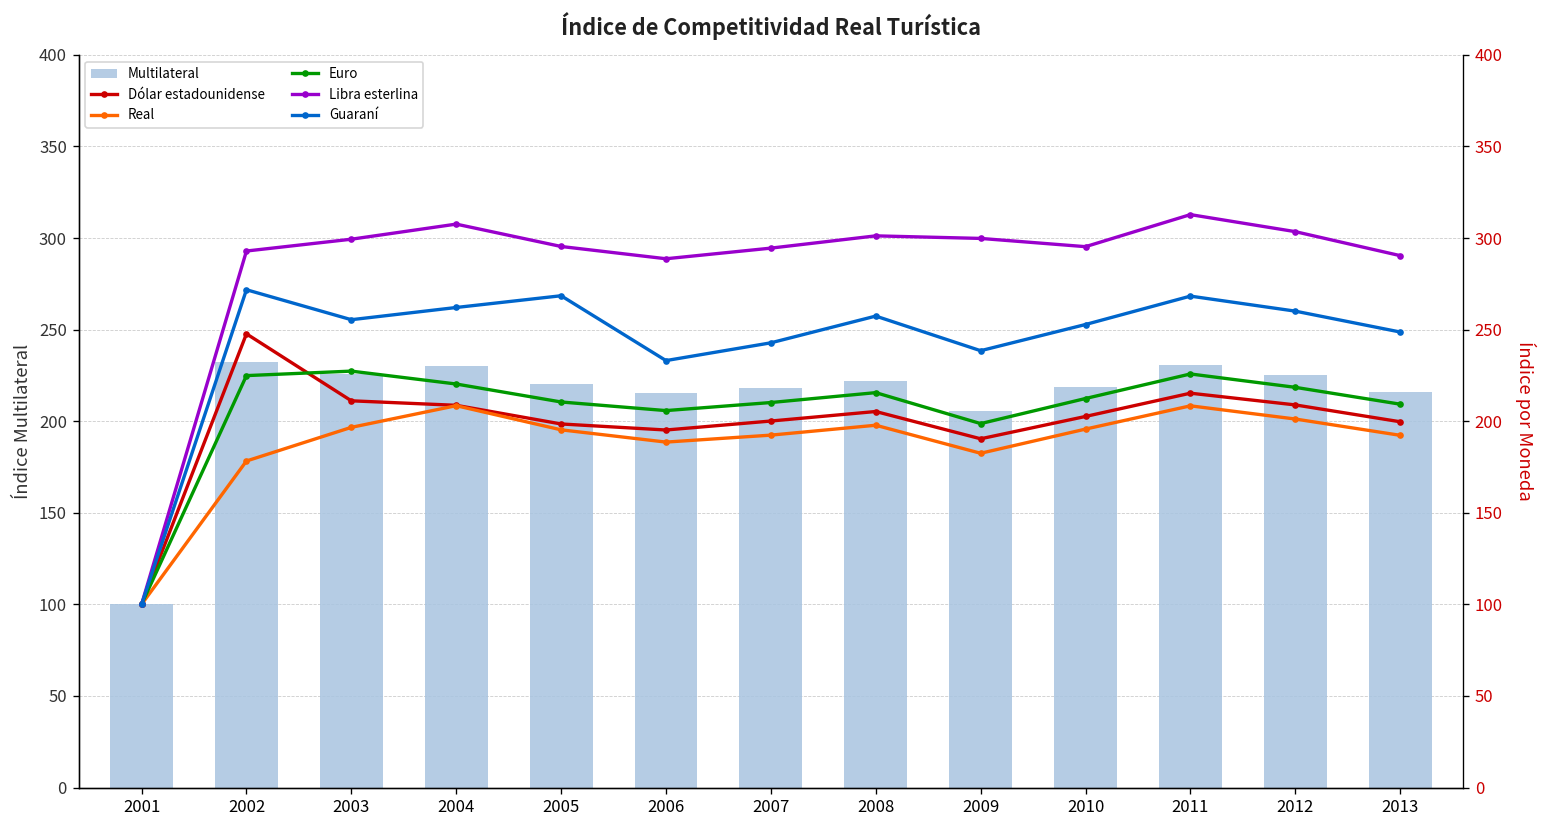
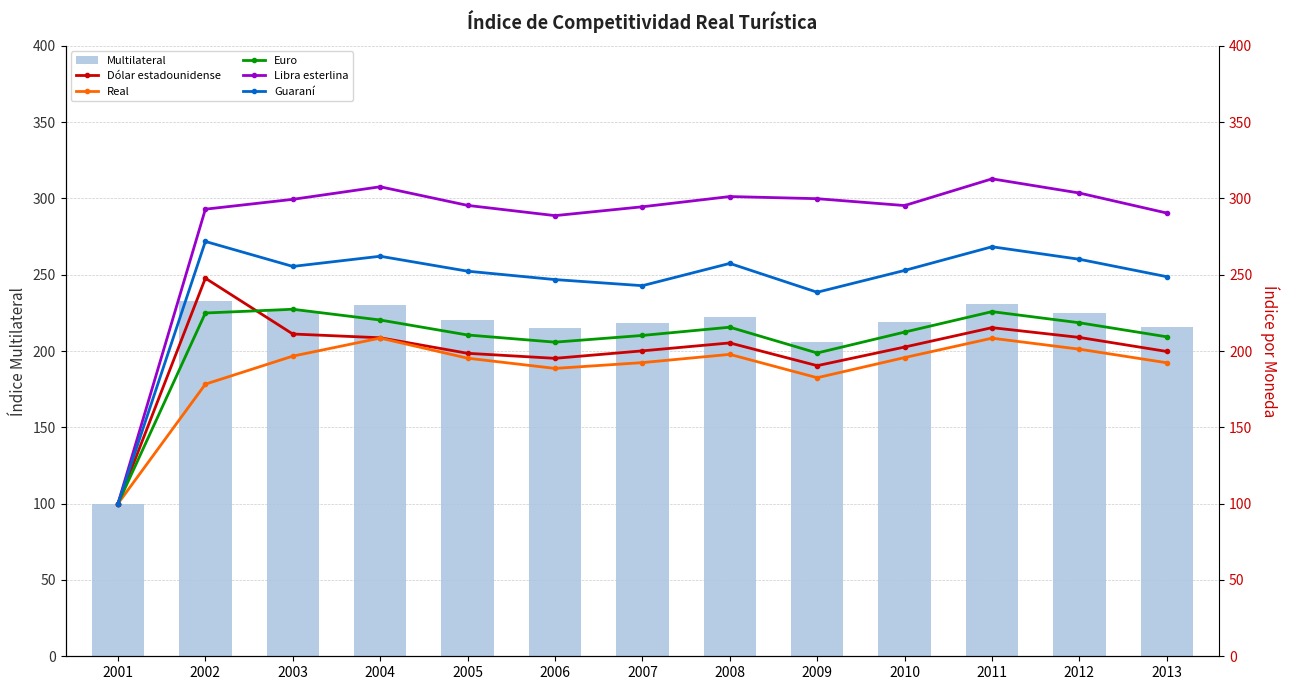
  {
    "Multilateral": {
      "2001": 100,
      "2002": 233,
      "2003": 226,
      "2004": 230,
      "2005": 221,
      "2006": 215,
      "2007": 218,
      "2008": 222,
      "2009": 206,
      "2010": 219,
      "2011": 231,
      "2012": 225,
      "2013": 216
    },
    "Dólar estadounidense": {
      "2002": 248,
      "2003": 211,
      "2005": 199,
      "2006": 195,
      "2007": 200,
      "2008": 205,
      "2009": 190,
      "2010": 203,
      "2011": 215,
      "2012": 209,
      "2013": 200
    },
    "Real": {
      "2002": 178,
      "2003": 197,
      "2005": 195,
      "2006": 189,
      "2007": 192,
      "2008": 198,
      "2009": 183,
      "2010": 196,
      "2011": 208,
      "2012": 201,
      "2013": 192
    },
    "Euro": {
      "2002": 225,
      "2003": 227,
      "2004": 220,
      "2005": 211,
      "2006": 206,
      "2007": 210,
      "2008": 216,
      "2009": 199,
      "2010": 212,
      "2011": 226,
      "2012": 219,
      "2013": 209
    },
    "Libra esterlina": {
      "2002": 293,
      "2003": 299,
      "2004": 308,
      "2005": 295,
      "2006": 289,
      "2007": 295,
      "2008": 301,
      "2009": 300,
      "2010": 295,
      "2011": 313,
      "2012": 304,
      "2013": 290
    },
    "Guaraní": {
      "2002": 272,
      "2003": 255,
      "2004": 262,
-     "2005": 269,
-     "2006": 233,
+     "2005": 252,
+     "2006": 247,
      "2007": 243,
      "2008": 257,
      "2009": 239,
      "2010": 253,
      "2011": 268,
      "2012": 260,
      "2013": 249
    }
  }
